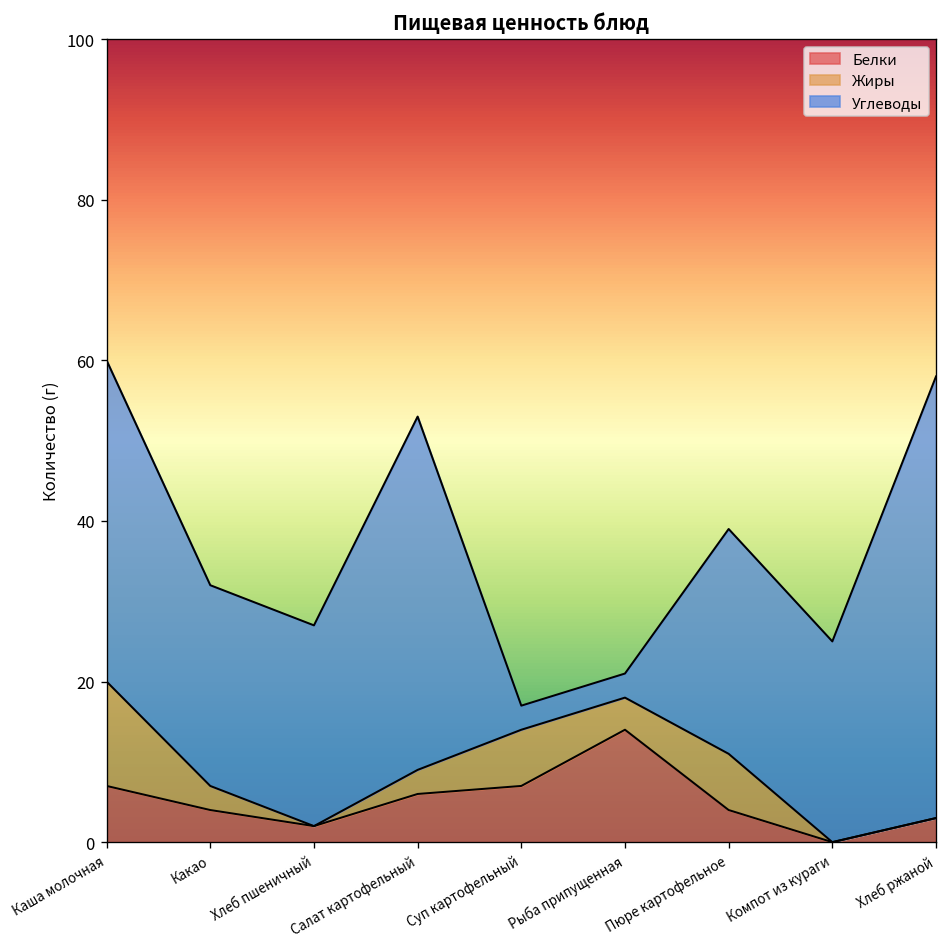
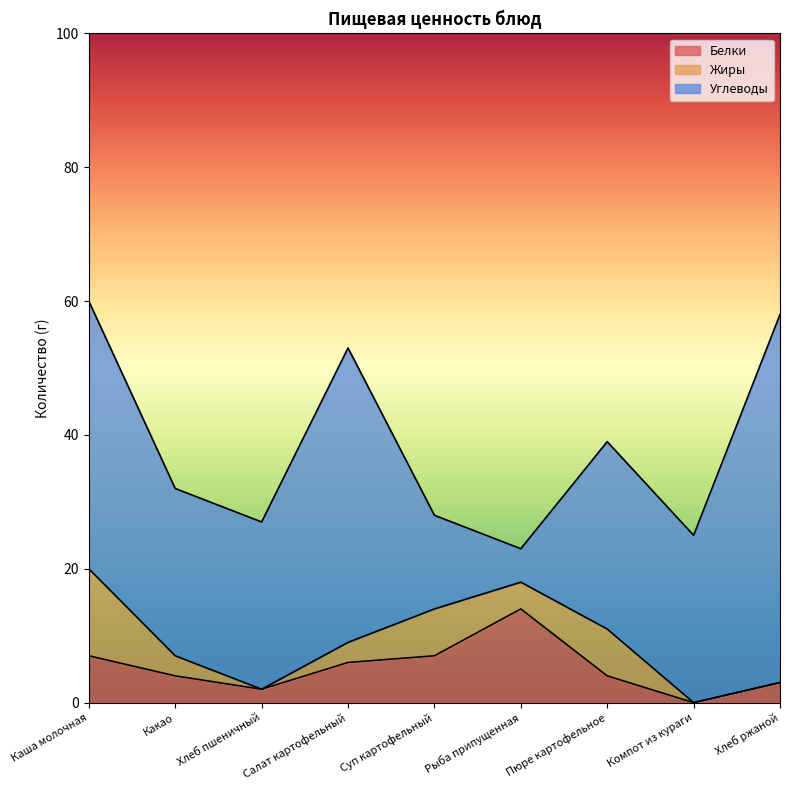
  {
    "Белки": {
      "Каша молочная": 7,
      "Какао": 4,
      "Салат картофельный": 6,
      "Суп картофельный": 7,
      "Рыба припущенная": 14,
      "Пюре картофельное": 4
    },
    "Жиры": {
      "Каша молочная": 13,
      "Какао": 3,
      "Салат картофельный": 3,
      "Суп картофельный": 7,
      "Рыба припущенная": 4,
      "Пюре картофельное": 7
    },
    "Углеводы": {
      "Каша молочная": 40,
      "Какао": 25,
      "Хлеб пшеничный": 25,
      "Салат картофельный": 44,
-     "Суп картофельный": 3,
-     "Рыба припущенная": 3,
+     "Суп картофельный": 14,
+     "Рыба припущенная": 5,
      "Пюре картофельное": 28,
      "Компот из кураги": 25,
      "Хлеб ржаной": 55
    }
  }
